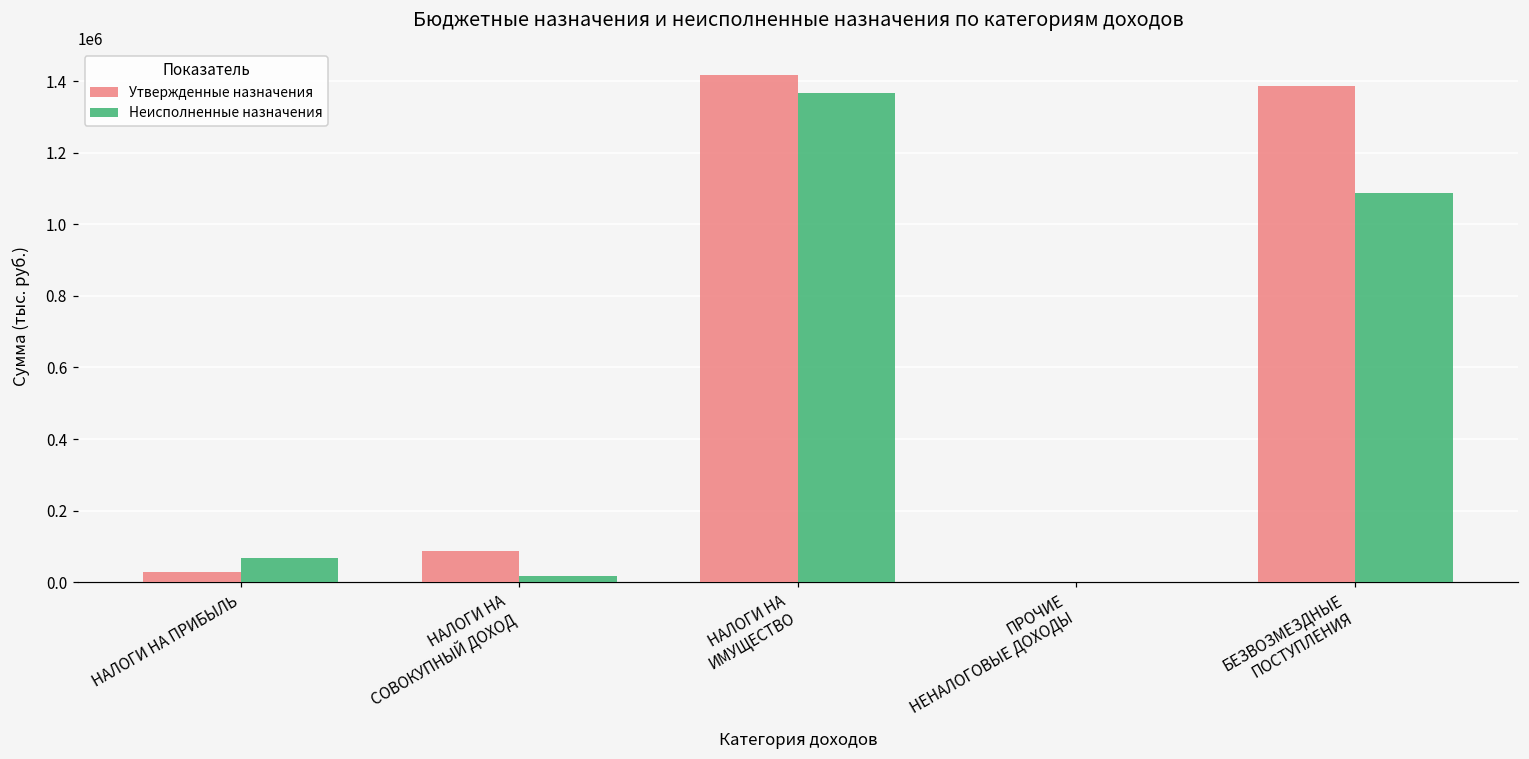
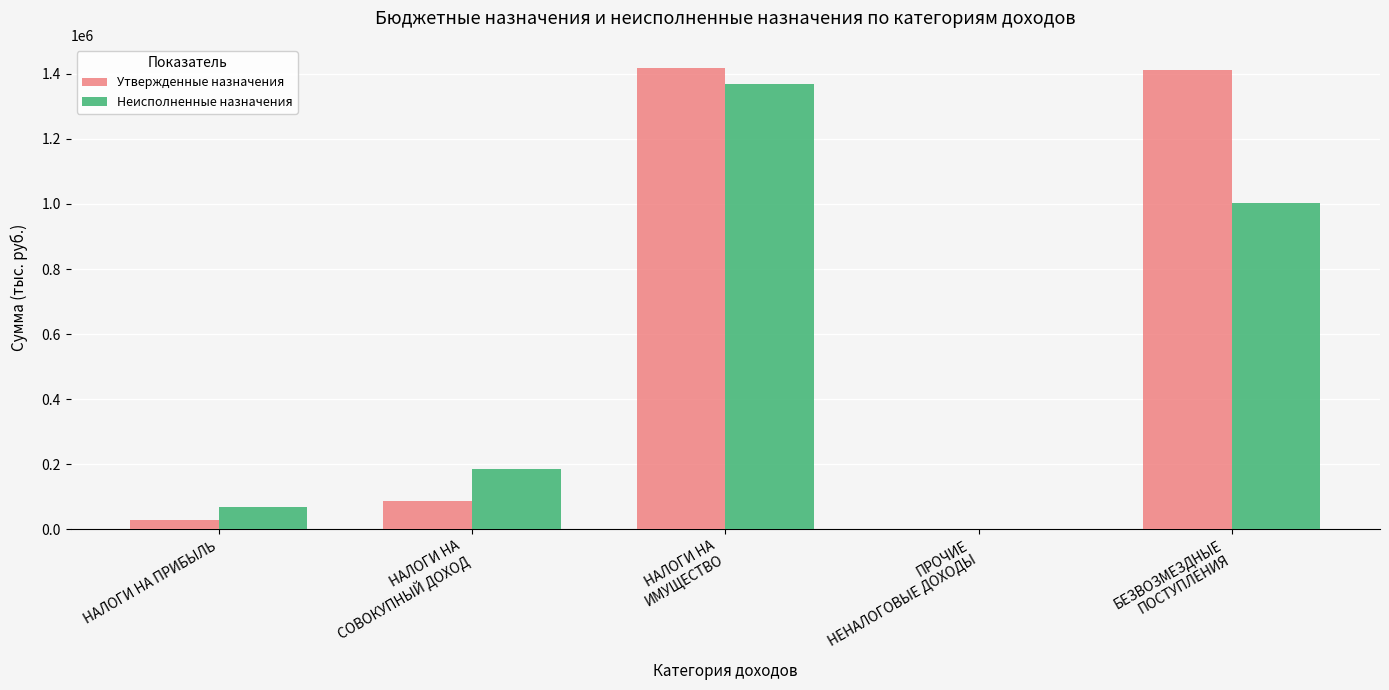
  {
    "Утвержденные назначения": {
      "НАЛОГИ НА ПРИБЫЛЬ": 30000,
      "НАЛОГИ НА СОВОКУПНЫЙ ДОХОД": 90000,
      "НАЛОГИ НА ИМУЩЕСТВО": 1420000,
-     "БЕЗВОЗМЕЗДНЫЕ ПОСТУПЛЕНИЯ": 1390000
+     "БЕЗВОЗМЕЗДНЫЕ ПОСТУПЛЕНИЯ": 1410000
    },
    "Неисполненные назначения": {
      "НАЛОГИ НА ПРИБЫЛЬ": 70000,
-     "НАЛОГИ НА СОВОКУПНЫЙ ДОХОД": 20000,
+     "НАЛОГИ НА СОВОКУПНЫЙ ДОХОД": 180000,
      "НАЛОГИ НА ИМУЩЕСТВО": 1370000,
-     "БЕЗВОЗМЕЗДНЫЕ ПОСТУПЛЕНИЯ": 1090000
+     "БЕЗВОЗМЕЗДНЫЕ ПОСТУПЛЕНИЯ": 1000000
    }
  }
